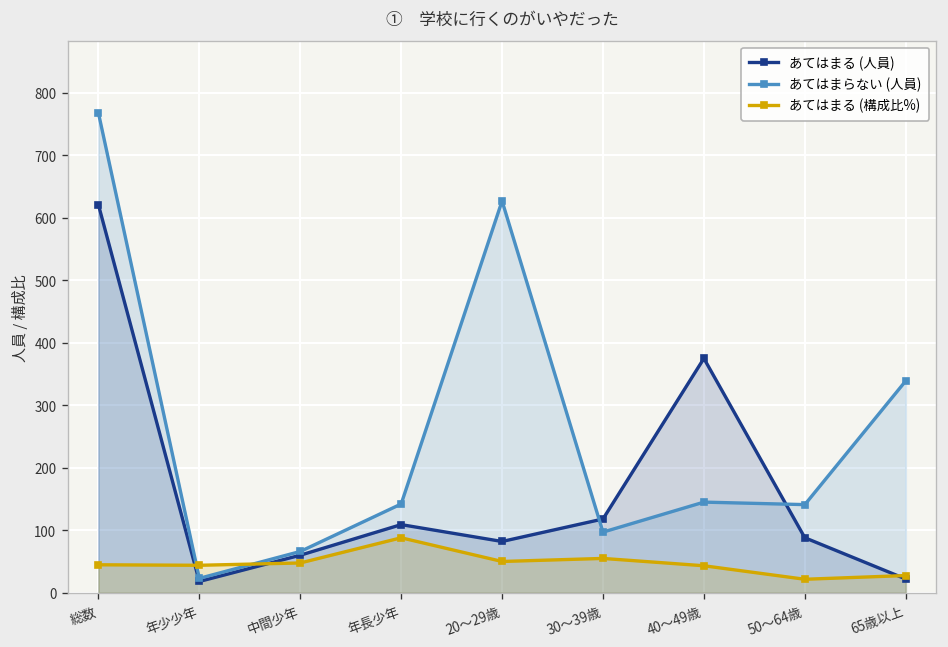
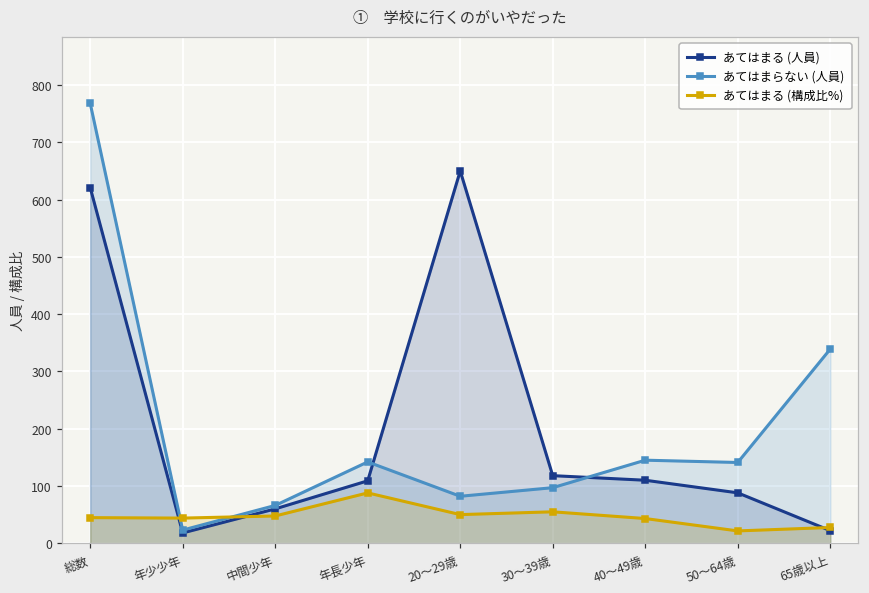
  {
    "あてはまる (人員)": {
      "総数": 620,
      "年少少年": 20,
      "中間少年": 60,
      "年長少年": 110,
-     "20～29歳": 80,
+     "20～29歳": 650,
      "30～39歳": 120,
-     "40～49歳": 380,
+     "40～49歳": 110,
      "50～64歳": 90,
      "65歳以上": 20
    },
    "あてはまらない (人員)": {
      "総数": 770,
      "年少少年": 20,
      "中間少年": 70,
      "年長少年": 140,
-     "20～29歳": 630,
+     "20～29歳": 80,
      "30～39歳": 100,
      "40～49歳": 150,
      "50～64歳": 140,
      "65歳以上": 340
    },
    "あてはまる (構成比%)": {
      "総数": 40,
      "年少少年": 40,
      "中間少年": 50,
      "年長少年": 90,
      "20～29歳": 50,
      "30～39歳": 50,
      "40～49歳": 40,
      "50～64歳": 20,
      "65歳以上": 30
    }
  }
